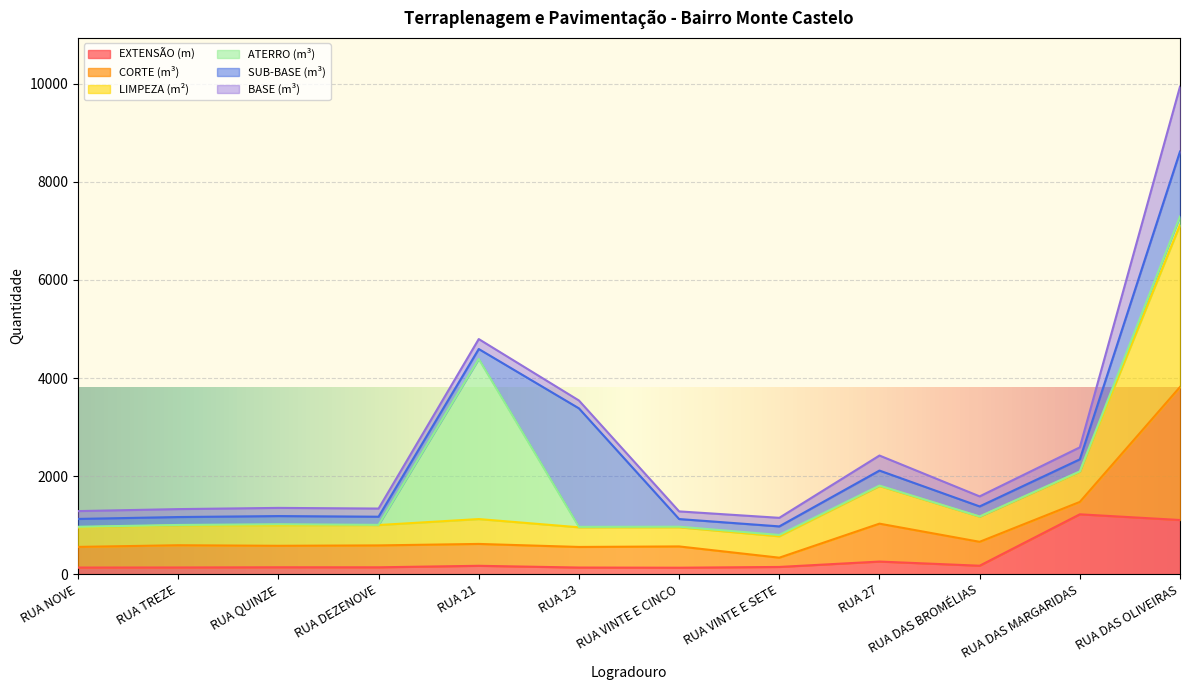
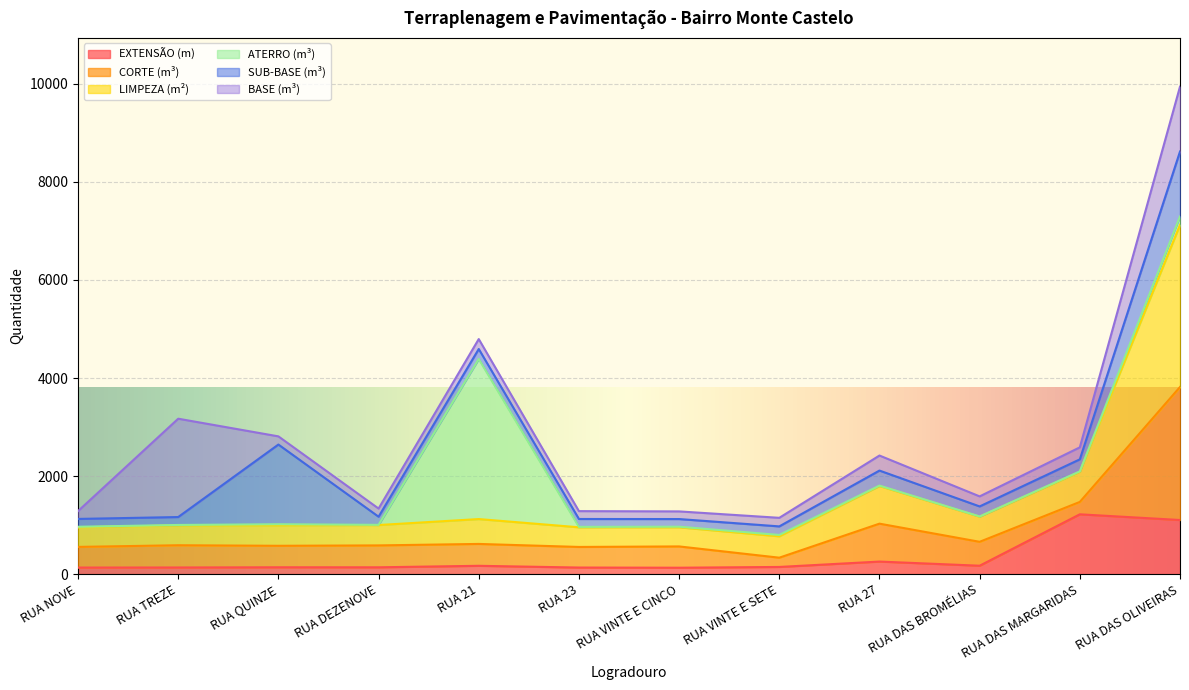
  {
    "EXTENSÃO (m)": {
      "RUA NOVE": 100,
      "RUA TREZE": 100,
      "RUA QUINZE": 100,
      "RUA DEZENOVE": 100,
      "RUA 21": 200,
      "RUA 23": 100,
      "RUA VINTE E CINCO": 100,
      "RUA VINTE E SETE": 100,
      "RUA 27": 300,
      "RUA DAS BROMÉLIAS": 200,
      "RUA DAS MARGARIDAS": 1200,
      "RUA DAS OLIVEIRAS": 1100
    },
    "CORTE (m³)": {
      "RUA NOVE": 400,
      "RUA TREZE": 500,
      "RUA QUINZE": 400,
      "RUA DEZENOVE": 400,
      "RUA 21": 400,
      "RUA 23": 400,
      "RUA VINTE E CINCO": 400,
      "RUA VINTE E SETE": 200,
      "RUA 27": 800,
      "RUA DAS BROMÉLIAS": 500,
      "RUA DAS MARGARIDAS": 300,
      "RUA DAS OLIVEIRAS": 2700
    },
    "LIMPEZA (m²)": {
      "RUA 21": 500,
      "RUA DAS OLIVEIRAS": 3300
    },
    "ATERRO (m³)": {
      "RUA 21": 3300,
      "RUA DAS OLIVEIRAS": 200
    },
    "SUB-BASE (m³)": {
      "RUA NOVE": 200,
      "RUA TREZE": 200,
-     "RUA QUINZE": 200,
+     "RUA QUINZE": 1600,
      "RUA DEZENOVE": 200,
      "RUA 21": 200,
-     "RUA 23": 2400,
+     "RUA 23": 200,
      "RUA VINTE E CINCO": 200,
      "RUA VINTE E SETE": 200,
      "RUA 27": 300,
      "RUA DAS BROMÉLIAS": 200,
      "RUA DAS MARGARIDAS": 200,
      "RUA DAS OLIVEIRAS": 1300
    },
    "BASE (m³)": {
      "RUA NOVE": 200,
-     "RUA TREZE": 200,
+     "RUA TREZE": 2000,
      "RUA QUINZE": 200,
      "RUA DEZENOVE": 200,
      "RUA 21": 200,
      "RUA 23": 200,
      "RUA VINTE E CINCO": 200,
      "RUA VINTE E SETE": 200,
      "RUA 27": 300,
      "RUA DAS BROMÉLIAS": 200,
      "RUA DAS MARGARIDAS": 200,
      "RUA DAS OLIVEIRAS": 1300
    }
  }
